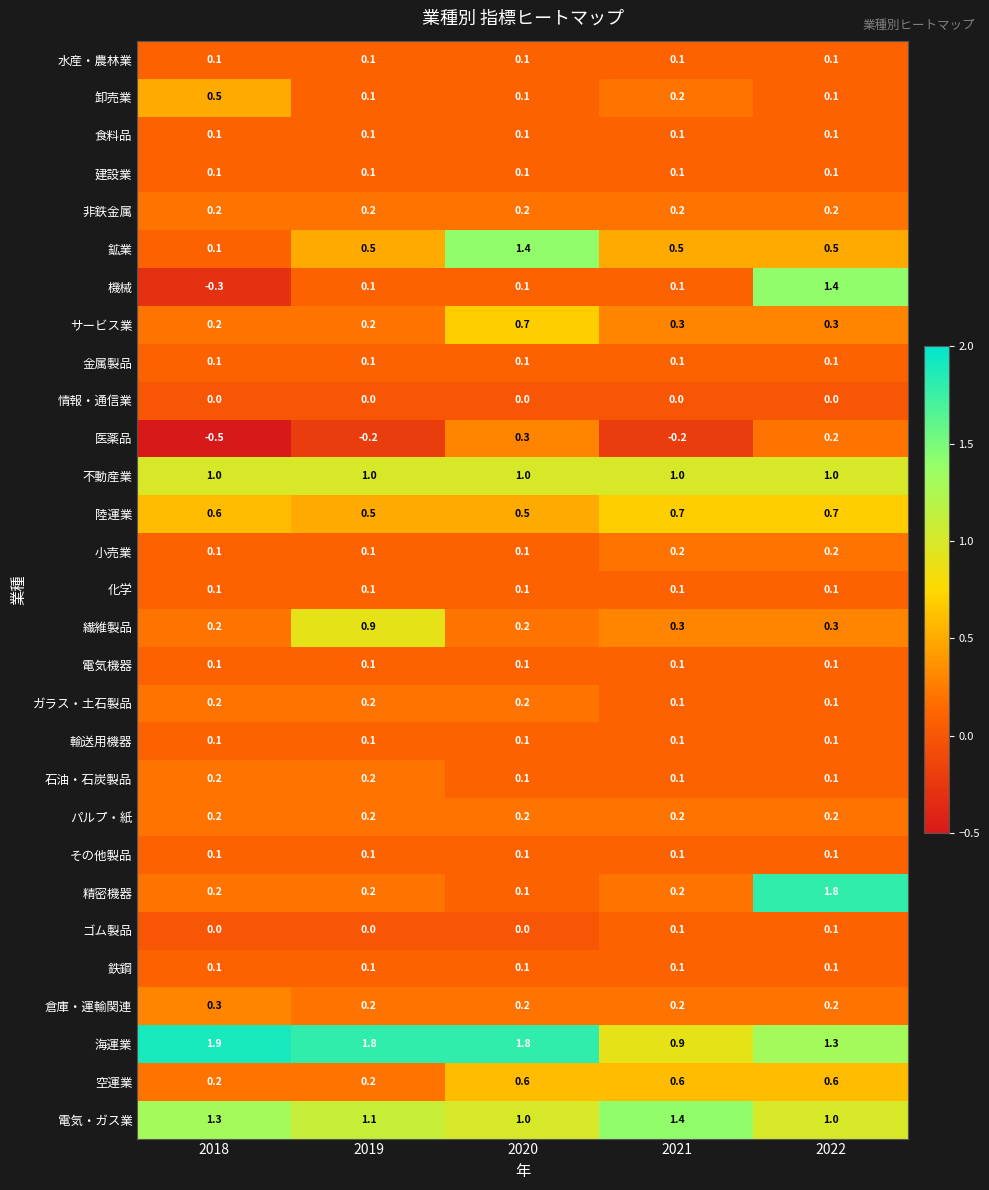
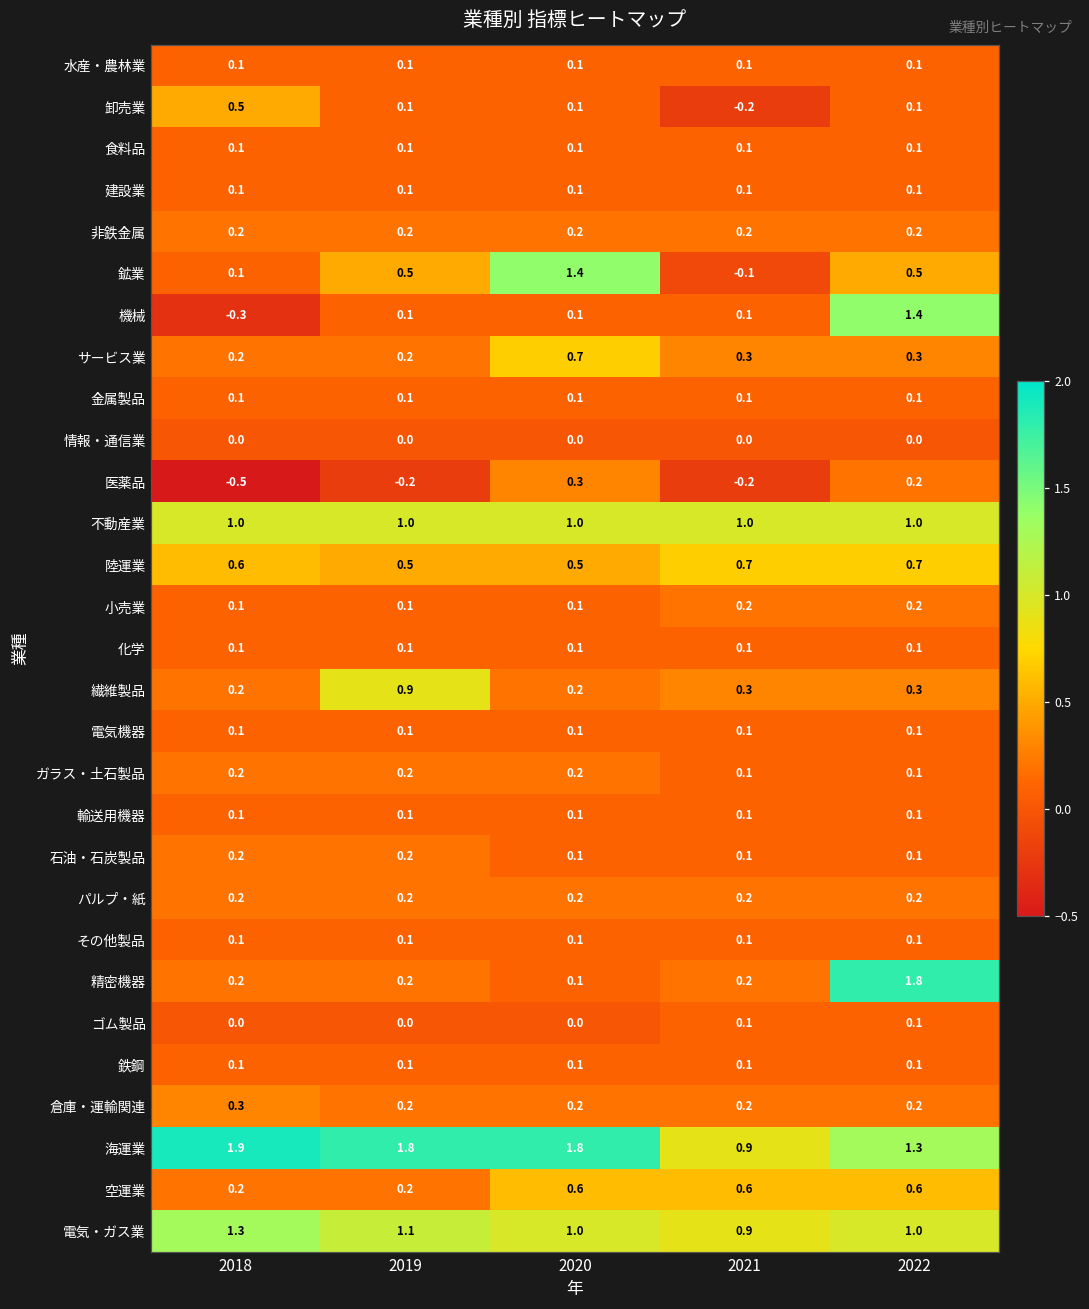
  {
    "水産・農林業": {
      "2018": 0.1,
      "2019": 0.1,
      "2020": 0.1,
      "2021": 0.1,
      "2022": 0.1
    },
    "卸売業": {
      "2018": 0.5,
      "2019": 0.1,
      "2020": 0.1,
-     "2021": 0.2,
+     "2021": -0.2,
      "2022": 0.1
    },
    "食料品": {
      "2018": 0.1,
      "2019": 0.1,
      "2020": 0.1,
      "2021": 0.1,
      "2022": 0.1
    },
    "建設業": {
      "2018": 0.1,
      "2019": 0.1,
      "2020": 0.1,
      "2021": 0.1,
      "2022": 0.1
    },
    "非鉄金属": {
      "2018": 0.2,
      "2019": 0.2,
      "2020": 0.2,
      "2021": 0.2,
      "2022": 0.2
    },
    "鉱業": {
      "2018": 0.1,
      "2019": 0.5,
      "2020": 1.4,
-     "2021": 0.5,
+     "2021": -0.1,
      "2022": 0.5
    },
    "機械": {
      "2018": -0.3,
      "2019": 0.1,
      "2020": 0.1,
      "2021": 0.1,
      "2022": 1.4
    },
    "サービス業": {
      "2018": 0.2,
      "2019": 0.2,
      "2020": 0.7,
      "2021": 0.3,
      "2022": 0.3
    },
    "金属製品": {
      "2018": 0.1,
      "2019": 0.1,
      "2020": 0.1,
      "2021": 0.1,
      "2022": 0.1
    },
    "情報・通信業": {
      "2018": 0.0,
      "2019": 0.0,
      "2020": 0.0,
      "2021": 0.0,
      "2022": 0.0
    },
    "医薬品": {
      "2018": -0.5,
      "2019": -0.2,
      "2020": 0.3,
      "2021": -0.2,
      "2022": 0.2
    },
    "不動産業": {
      "2018": 1.0,
      "2019": 1.0,
      "2020": 1.0,
      "2021": 1.0,
      "2022": 1.0
    },
    "陸運業": {
      "2018": 0.6,
      "2019": 0.5,
      "2020": 0.5,
      "2021": 0.7,
      "2022": 0.7
    },
    "小売業": {
      "2018": 0.1,
      "2019": 0.1,
      "2020": 0.1,
      "2021": 0.2,
      "2022": 0.2
    },
    "化学": {
      "2018": 0.1,
      "2019": 0.1,
      "2020": 0.1,
      "2021": 0.1,
      "2022": 0.1
    },
    "繊維製品": {
      "2018": 0.2,
      "2019": 0.9,
      "2020": 0.2,
      "2021": 0.3,
      "2022": 0.3
    },
    "電気機器": {
      "2018": 0.1,
      "2019": 0.1,
      "2020": 0.1,
      "2021": 0.1,
      "2022": 0.1
    },
    "ガラス・土石製品": {
      "2018": 0.2,
      "2019": 0.2,
      "2020": 0.2,
      "2021": 0.1,
      "2022": 0.1
    },
    "輸送用機器": {
      "2018": 0.1,
      "2019": 0.1,
      "2020": 0.1,
      "2021": 0.1,
      "2022": 0.1
    },
    "石油・石炭製品": {
      "2018": 0.2,
      "2019": 0.2,
      "2020": 0.1,
      "2021": 0.1,
      "2022": 0.1
    },
    "パルプ・紙": {
      "2018": 0.2,
      "2019": 0.2,
      "2020": 0.2,
      "2021": 0.2,
      "2022": 0.2
    },
    "その他製品": {
      "2018": 0.1,
      "2019": 0.1,
      "2020": 0.1,
      "2021": 0.1,
      "2022": 0.1
    },
    "精密機器": {
      "2018": 0.2,
      "2019": 0.2,
      "2020": 0.1,
      "2021": 0.2,
      "2022": 1.8
    },
    "ゴム製品": {
      "2018": 0.0,
      "2019": 0.0,
      "2020": 0.0,
      "2021": 0.1,
      "2022": 0.1
    },
    "鉄鋼": {
      "2018": 0.1,
      "2019": 0.1,
      "2020": 0.1,
      "2021": 0.1,
      "2022": 0.1
    },
    "倉庫・運輸関連": {
      "2018": 0.3,
      "2019": 0.2,
      "2020": 0.2,
      "2021": 0.2,
      "2022": 0.2
    },
    "海運業": {
      "2018": 1.9,
      "2019": 1.8,
      "2020": 1.8,
      "2021": 0.9,
      "2022": 1.3
    },
    "空運業": {
      "2018": 0.2,
      "2019": 0.2,
      "2020": 0.6,
      "2021": 0.6,
      "2022": 0.6
    },
    "電気・ガス業": {
      "2018": 1.3,
      "2019": 1.1,
      "2020": 1.0,
-     "2021": 1.4,
+     "2021": 0.9,
      "2022": 1.0
    }
  }
